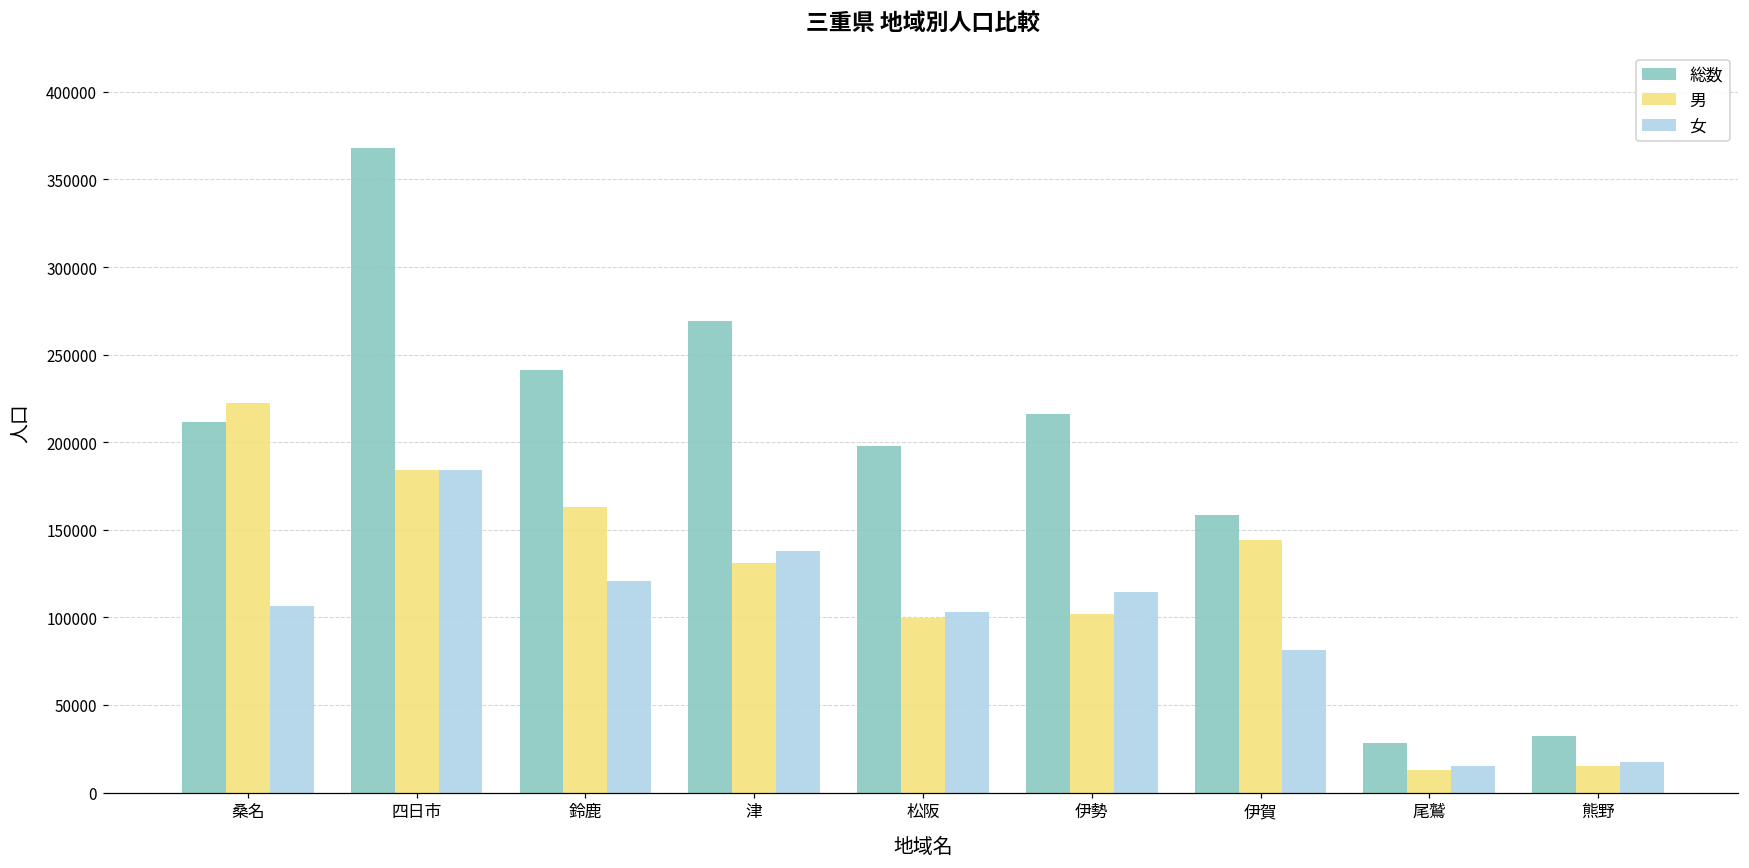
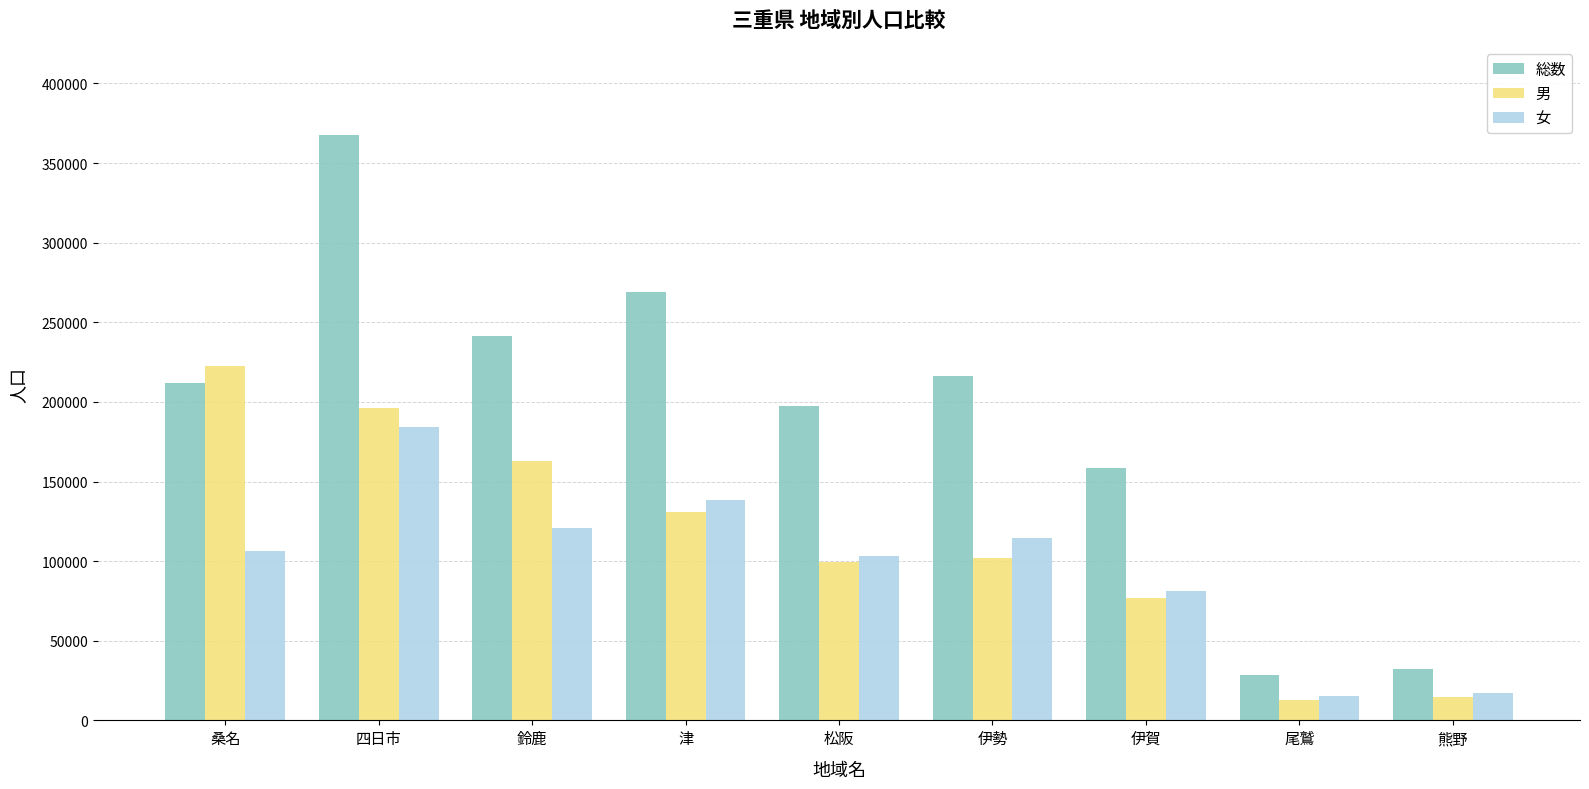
  {
    "男": {
      "桑名": 222000,
-     "四日市": 184000,
+     "四日市": 196000,
      "鈴鹿": 163000,
      "津": 131000,
      "松阪": 100000,
      "伊勢": 102000,
-     "伊賀": 144000,
+     "伊賀": 77000,
      "尾鷲": 13000,
      "熊野": 15000
    }
  }
